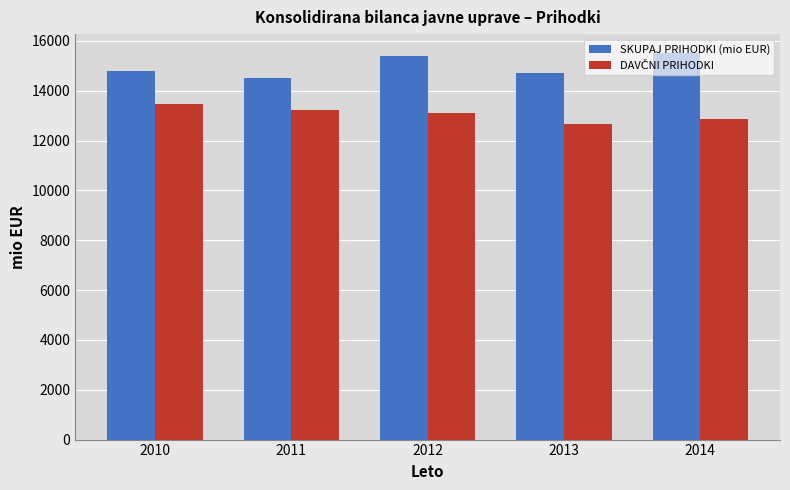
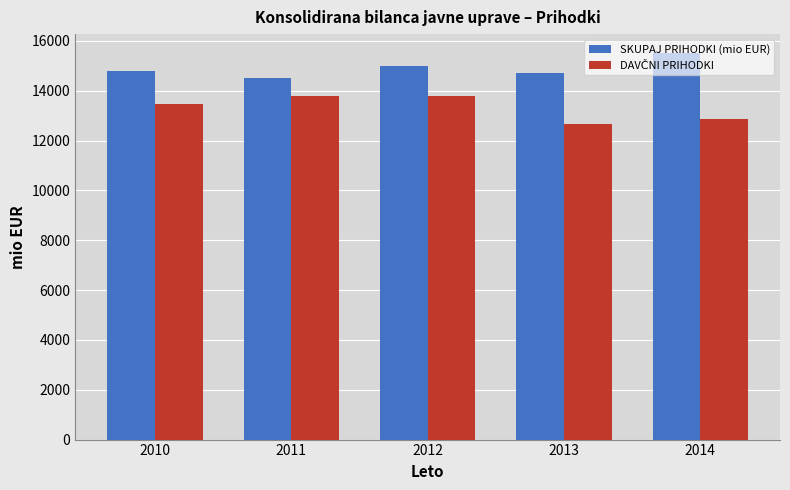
  {
    "SKUPAJ PRIHODKI (mio EUR)": {
      "2010": 14800,
      "2011": 14500,
-     "2012": 15400,
+     "2012": 15000,
      "2013": 14700
    },
    "DAVČNI PRIHODKI": {
      "2010": 13500,
-     "2011": 13200,
-     "2012": 13100,
+     "2011": 13800,
+     "2012": 13800,
      "2013": 12600,
      "2014": 12900
    }
  }
